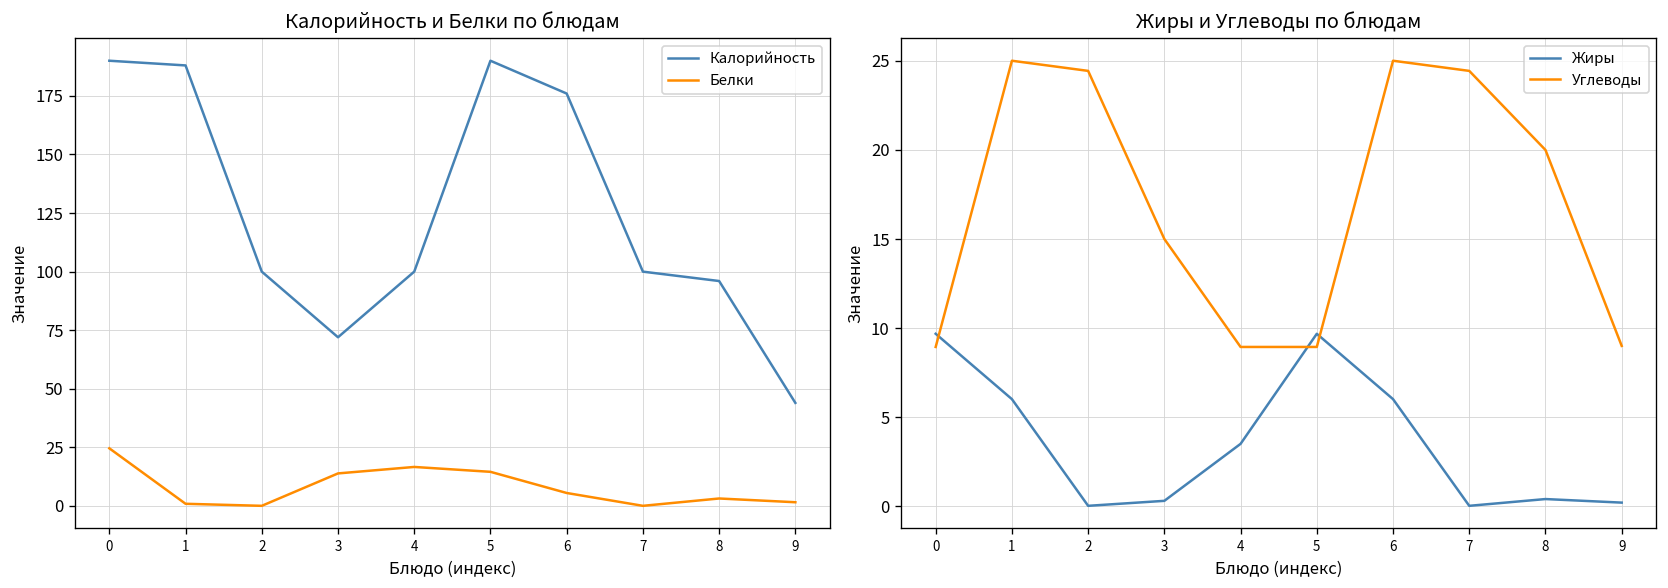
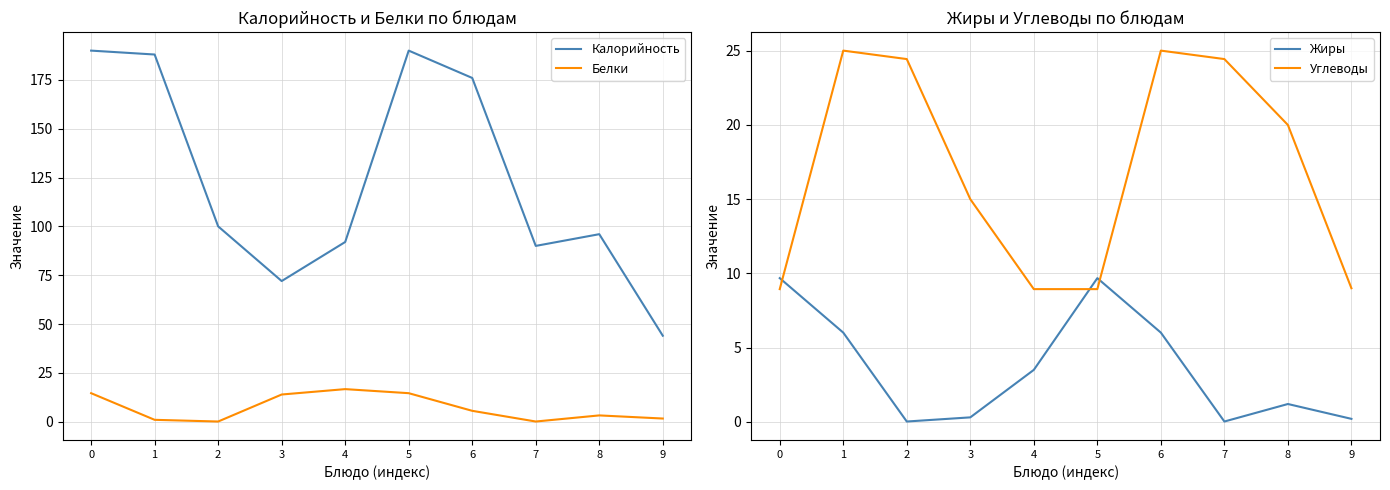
  {
    "Калорийность и Белки по блюдам": {
      "Калорийность": {
        "0": 190,
        "1": 188,
        "2": 100,
        "3": 72,
-       "4": 100,
+       "4": 92,
        "5": 190,
        "6": 176,
-       "7": 100,
+       "7": 90,
        "8": 96,
        "9": 44
      },
      "Белки": {
-       "0": 25,
+       "0": 15,
        "1": 1,
        "2": 0,
        "3": 14,
        "4": 17,
        "5": 15,
        "6": 6,
        "7": 0,
        "8": 3,
        "9": 2
      }
    },
    "Жиры и Углеводы по блюдам": {
      "Жиры": {
        "0": 9.7,
        "1": 6.0,
        "2": 0.0,
        "3": 0.3,
        "4": 3.5,
        "5": 9.7,
        "6": 6.0,
        "7": 0.0,
-       "8": 0.4,
+       "8": 1.2,
        "9": 0.2
      },
      "Углеводы": {
        "0": 8.9,
        "1": 25.0,
        "2": 24.4,
        "3": 15.0,
        "4": 8.9,
        "5": 8.9,
        "6": 25.0,
        "7": 24.4,
        "8": 20.0,
        "9": 9.0
      }
    }
  }
